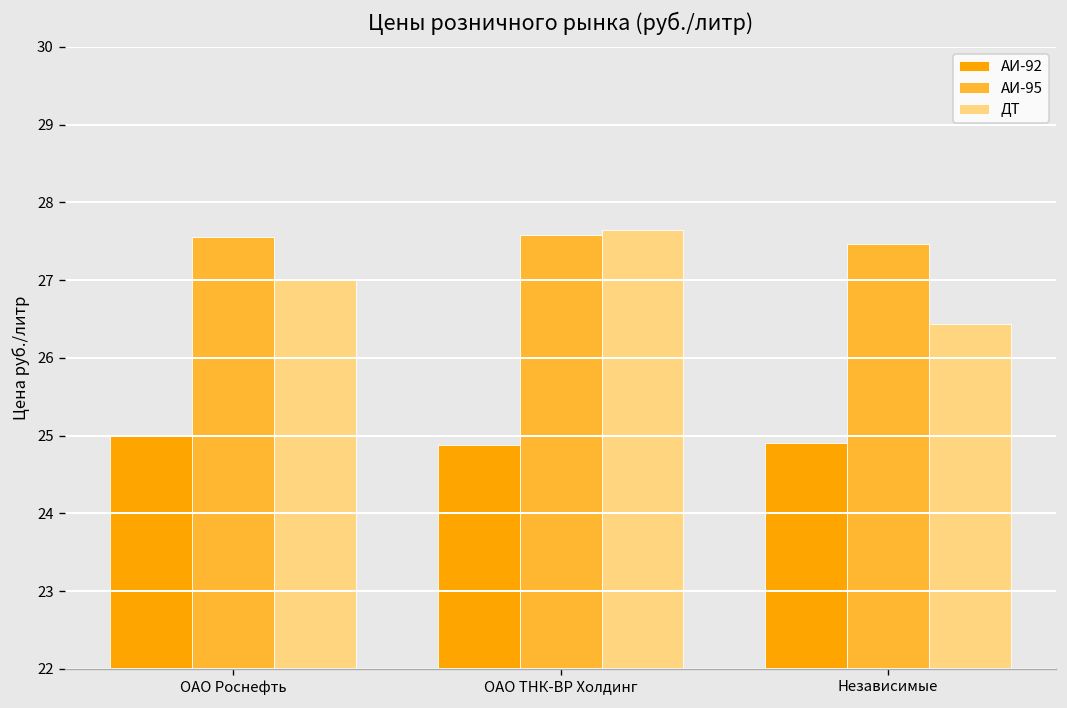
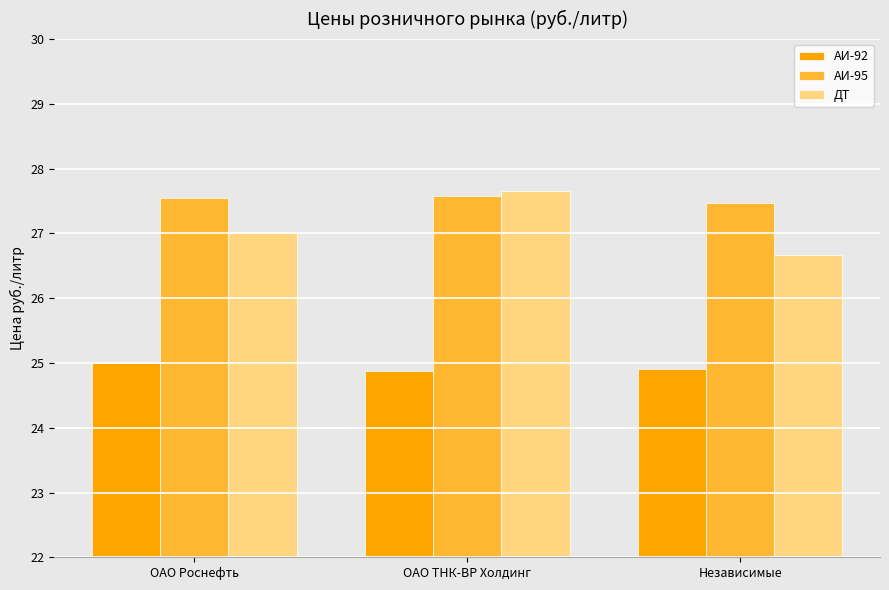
  {
    "ДТ": {
      "ОАО Роснефть": 27.0,
      "ОАО ТНК-ВР Холдинг": 27.7,
-     "Независимые": 26.4
+     "Независимые": 26.7
    }
  }
